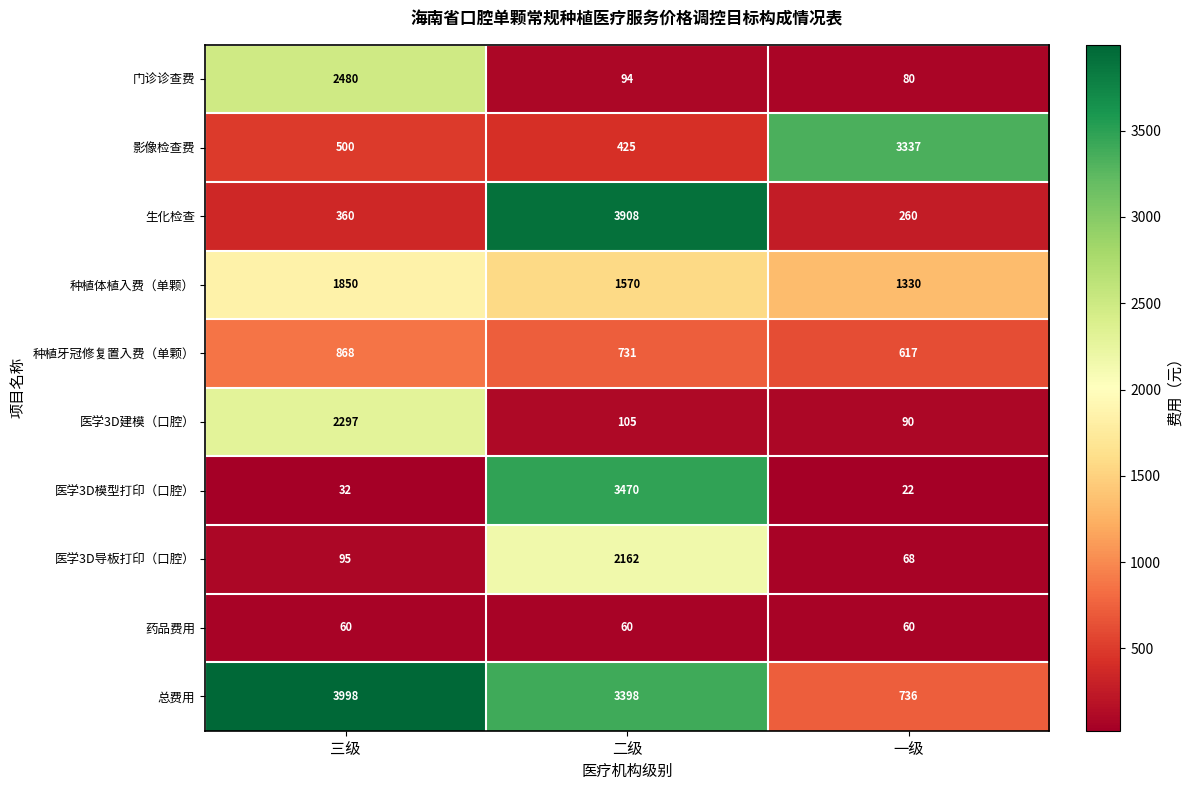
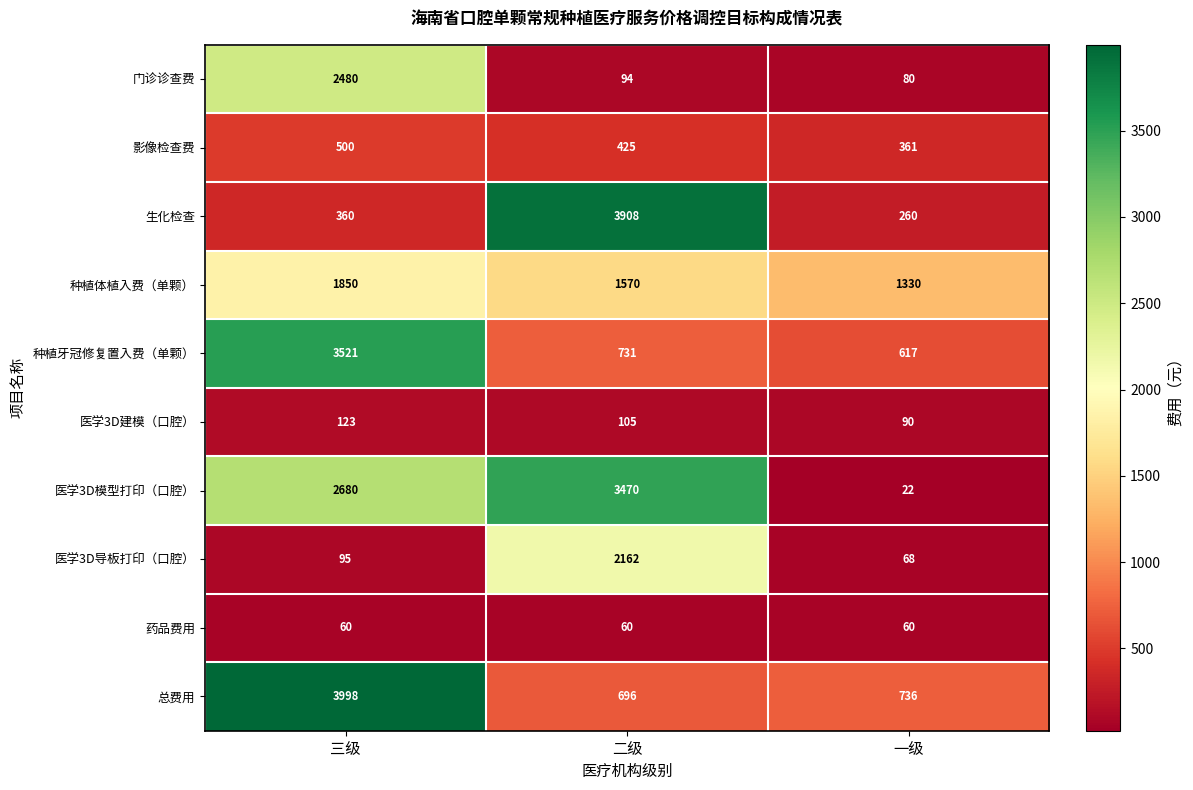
  {
    "门诊诊查费": {
      "三级": 2480,
      "二级": 94,
      "一级": 80
    },
    "影像检查费": {
      "三级": 500,
      "二级": 425,
-     "一级": 3337
+     "一级": 361
    },
    "生化检查": {
      "三级": 360,
      "二级": 3908,
      "一级": 260
    },
    "种植体植入费（单颗）": {
      "三级": 1850,
      "二级": 1570,
      "一级": 1330
    },
    "种植牙冠修复置入费（单颗）": {
-     "三级": 868,
+     "三级": 3521,
      "二级": 731,
      "一级": 617
    },
    "医学3D建模（口腔）": {
-     "三级": 2297,
+     "三级": 123,
      "二级": 105,
      "一级": 90
    },
    "医学3D模型打印（口腔）": {
-     "三级": 32,
+     "三级": 2680,
      "二级": 3470,
      "一级": 22
    },
    "医学3D导板打印（口腔）": {
      "三级": 95,
      "二级": 2162,
      "一级": 68
    },
    "药品费用": {
      "三级": 60,
      "二级": 60,
      "一级": 60
    },
    "总费用": {
      "三级": 3998,
-     "二级": 3398,
+     "二级": 696,
      "一级": 736
    }
  }
